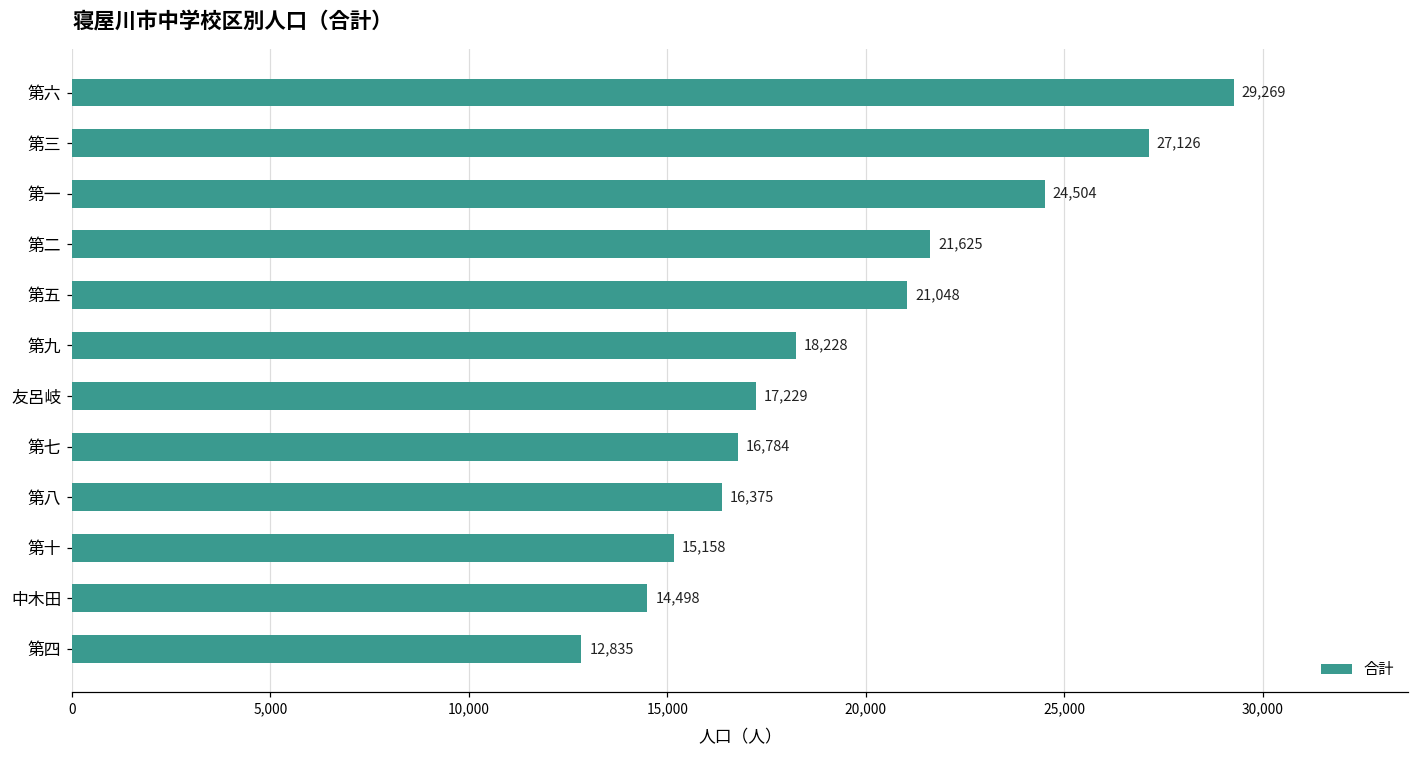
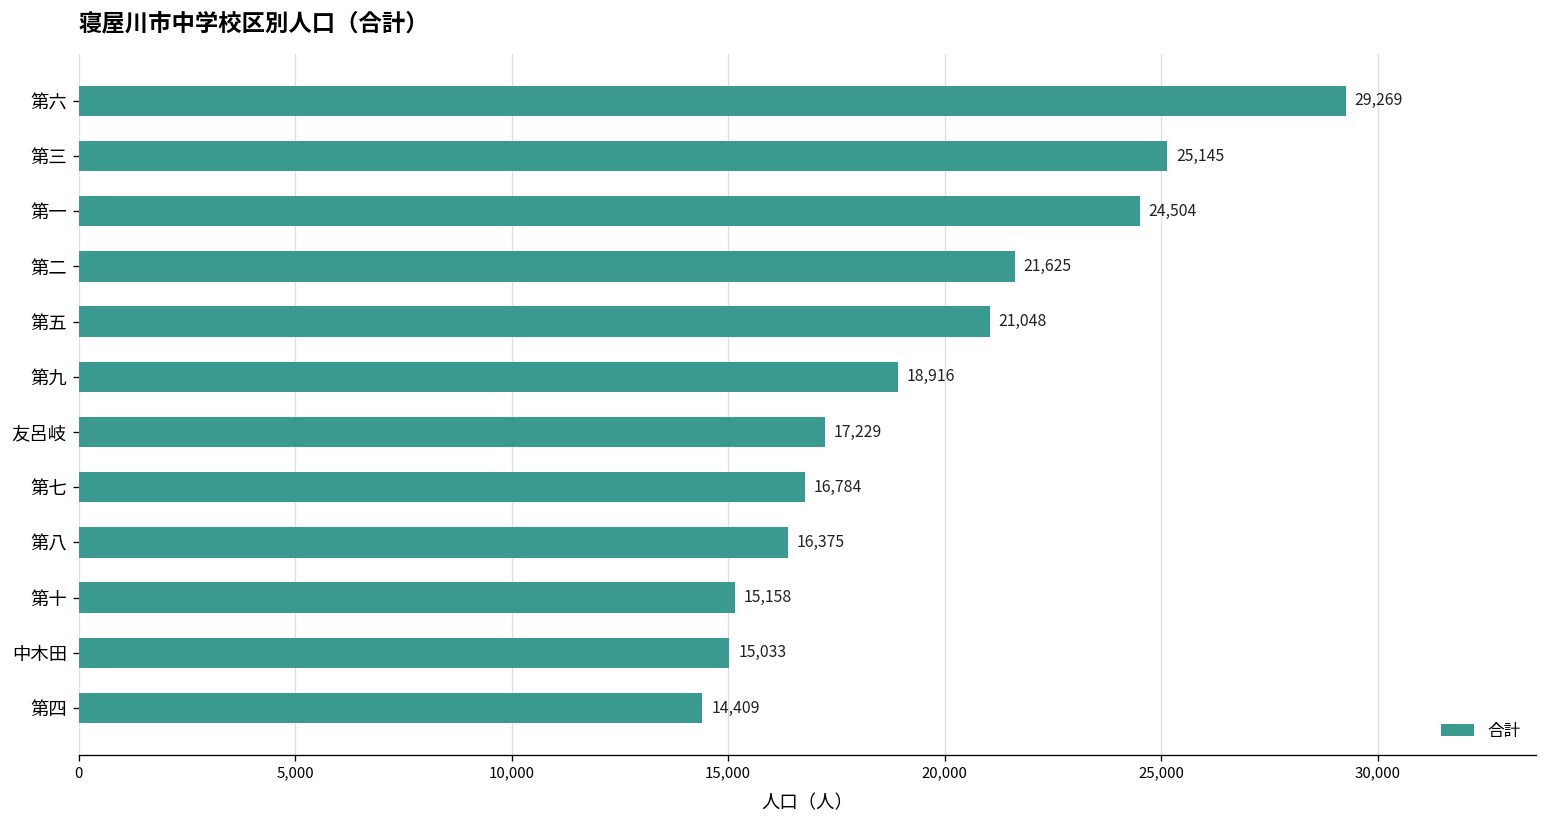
  {
    "第六": "29,269",
-   "第三": "27,126",
+   "第三": "25,145",
    "第一": "24,504",
    "第二": "21,625",
    "第五": "21,048",
-   "第九": "18,228",
+   "第九": "18,916",
    "友呂岐": "17,229",
    "第七": "16,784",
    "第八": "16,375",
    "第十": "15,158",
-   "中木田": "14,498",
-   "第四": "12,835"
+   "中木田": "15,033",
+   "第四": "14,409"
  }
